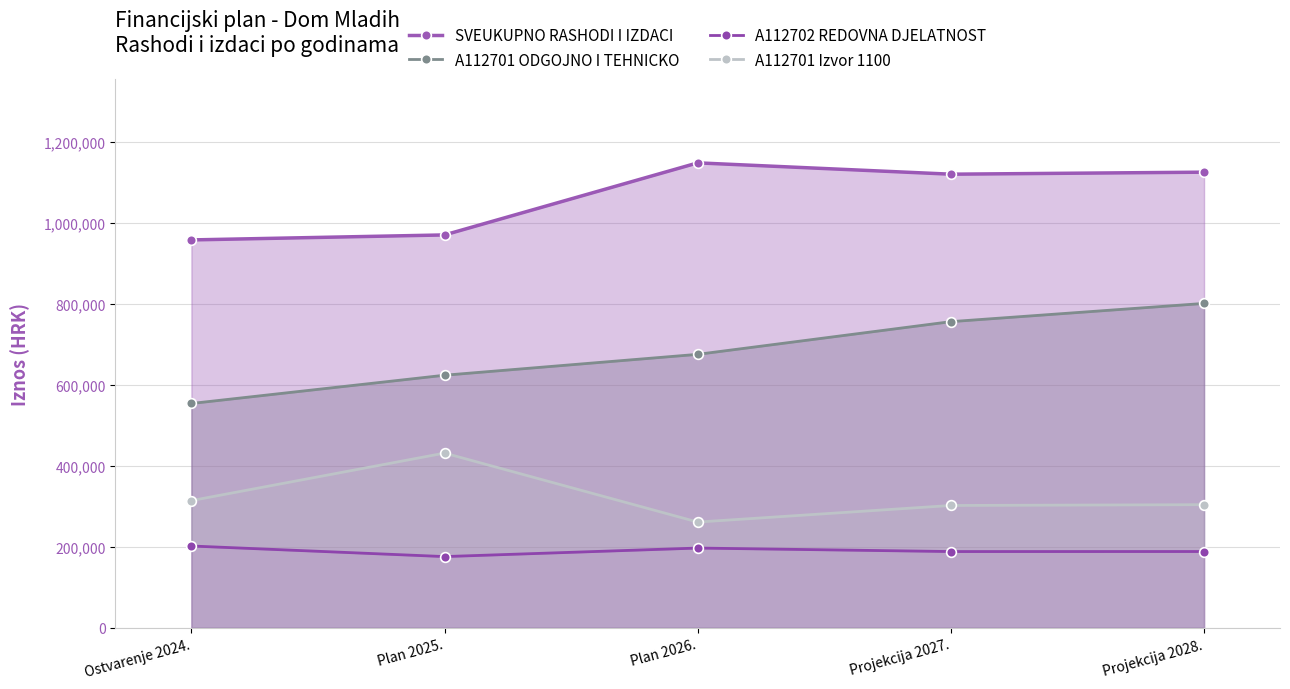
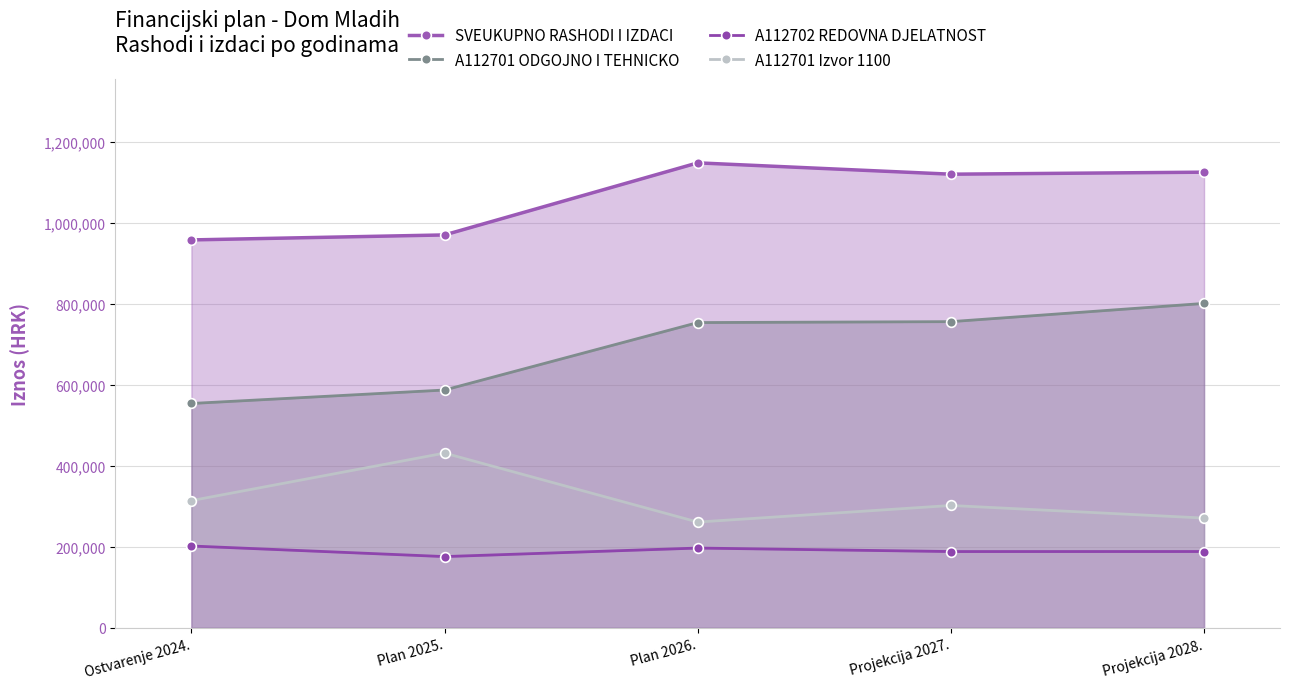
  {
    "A112701 ODGOJNO I TEHNICKO": {
      "Ostvarenje 2024.": "550,000",
-     "Plan 2025.": "620,000",
-     "Plan 2026.": "680,000",
+     "Plan 2025.": "590,000",
+     "Plan 2026.": "750,000",
      "Projekcija 2027.": "760,000",
      "Projekcija 2028.": "800,000"
    },
    "A112701 Izvor 1100": {
      "Ostvarenje 2024.": "310,000",
      "Plan 2025.": "430,000",
      "Plan 2026.": "260,000",
      "Projekcija 2027.": "300,000",
-     "Projekcija 2028.": "300,000"
+     "Projekcija 2028.": "270,000"
    }
  }
